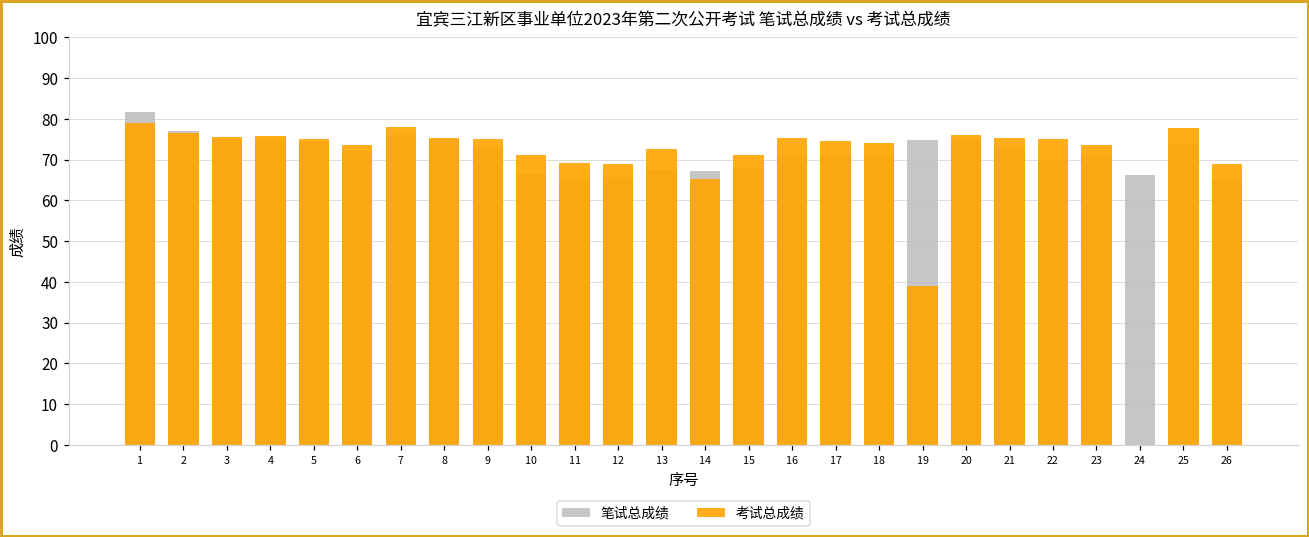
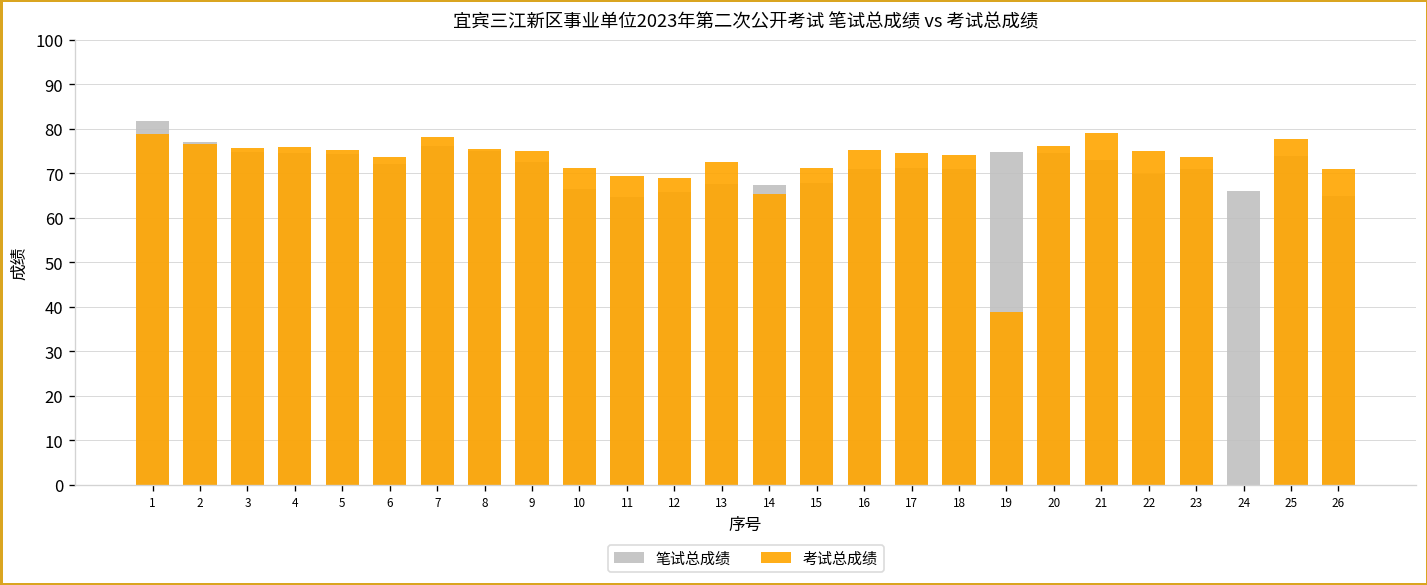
  {
    "笔试总成绩": {
      "1": 82,
      "2": 77,
      "8": 75,
      "14": 67,
      "19": 75,
      "24": 66
    },
    "考试总成绩": {
      "2": 77,
      "3": 76,
      "4": 76,
      "5": 75,
      "6": 74,
      "7": 78,
      "8": 75,
      "9": 75,
      "10": 71,
      "11": 69,
      "12": 69,
      "13": 73,
      "15": 71,
      "16": 75,
      "17": 75,
      "18": 74,
      "20": 76,
-     "21": 75,
+     "21": 79,
      "22": 75,
      "23": 74,
      "24": 0,
      "25": 78,
-     "26": 69
+     "26": 71
    }
  }
